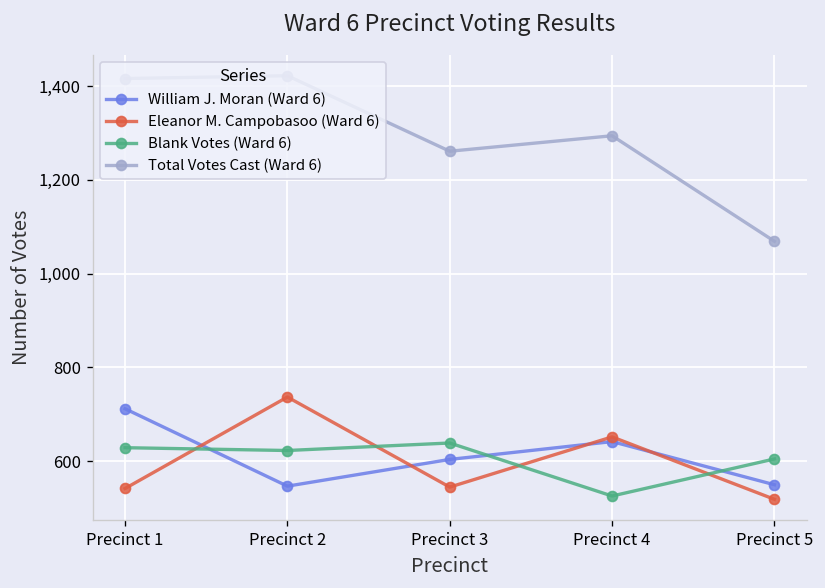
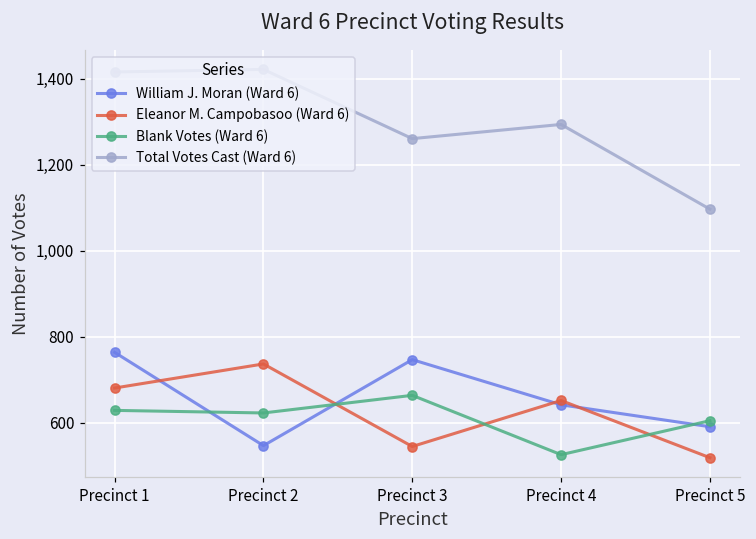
  {
    "William J. Moran (Ward 6)": {
-     "Precinct 1": "710",
+     "Precinct 1": "760",
      "Precinct 2": "550",
-     "Precinct 3": "600",
+     "Precinct 3": "750",
      "Precinct 4": "640",
-     "Precinct 5": "550"
+     "Precinct 5": "590"
    },
    "Eleanor M. Campobasoo (Ward 6)": {
-     "Precinct 1": "540",
+     "Precinct 1": "680",
      "Precinct 2": "740",
      "Precinct 3": "550",
      "Precinct 4": "650",
      "Precinct 5": "520"
    },
    "Blank Votes (Ward 6)": {
      "Precinct 1": "630",
      "Precinct 2": "620",
-     "Precinct 3": "640",
+     "Precinct 3": "660",
      "Precinct 4": "530",
      "Precinct 5": "610"
    },
    "Total Votes Cast (Ward 6)": {
      "Precinct 3": "1,260",
      "Precinct 4": "1,290",
-     "Precinct 5": "1,070"
+     "Precinct 5": "1,100"
    }
  }
